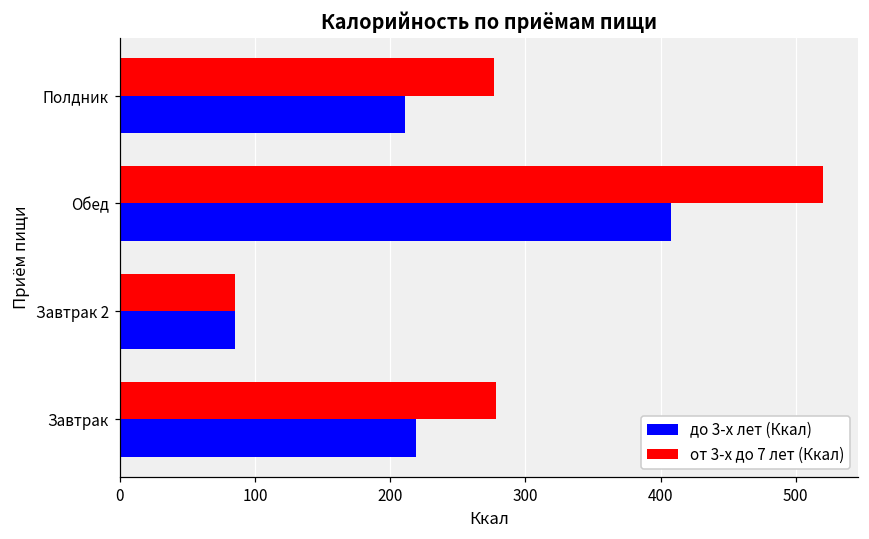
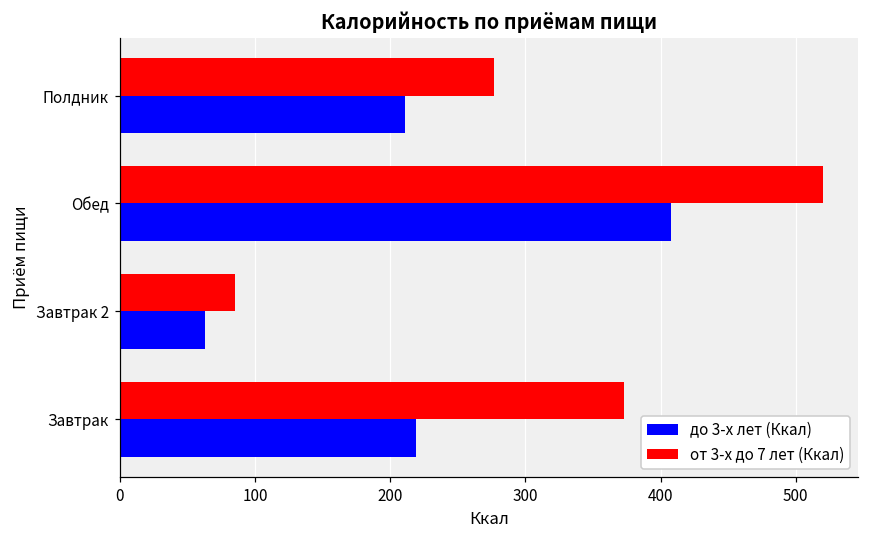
  {
    "до 3-х лет (Ккал)": {
      "Полдник": 211,
      "Обед": 408,
-     "Завтрак 2": 85,
+     "Завтрак 2": 63,
      "Завтрак": 219
    },
    "от 3-х до 7 лет (Ккал)": {
      "Полдник": 277,
      "Обед": 520,
      "Завтрак 2": 85,
-     "Завтрак": 278
+     "Завтрак": 373
    }
  }
